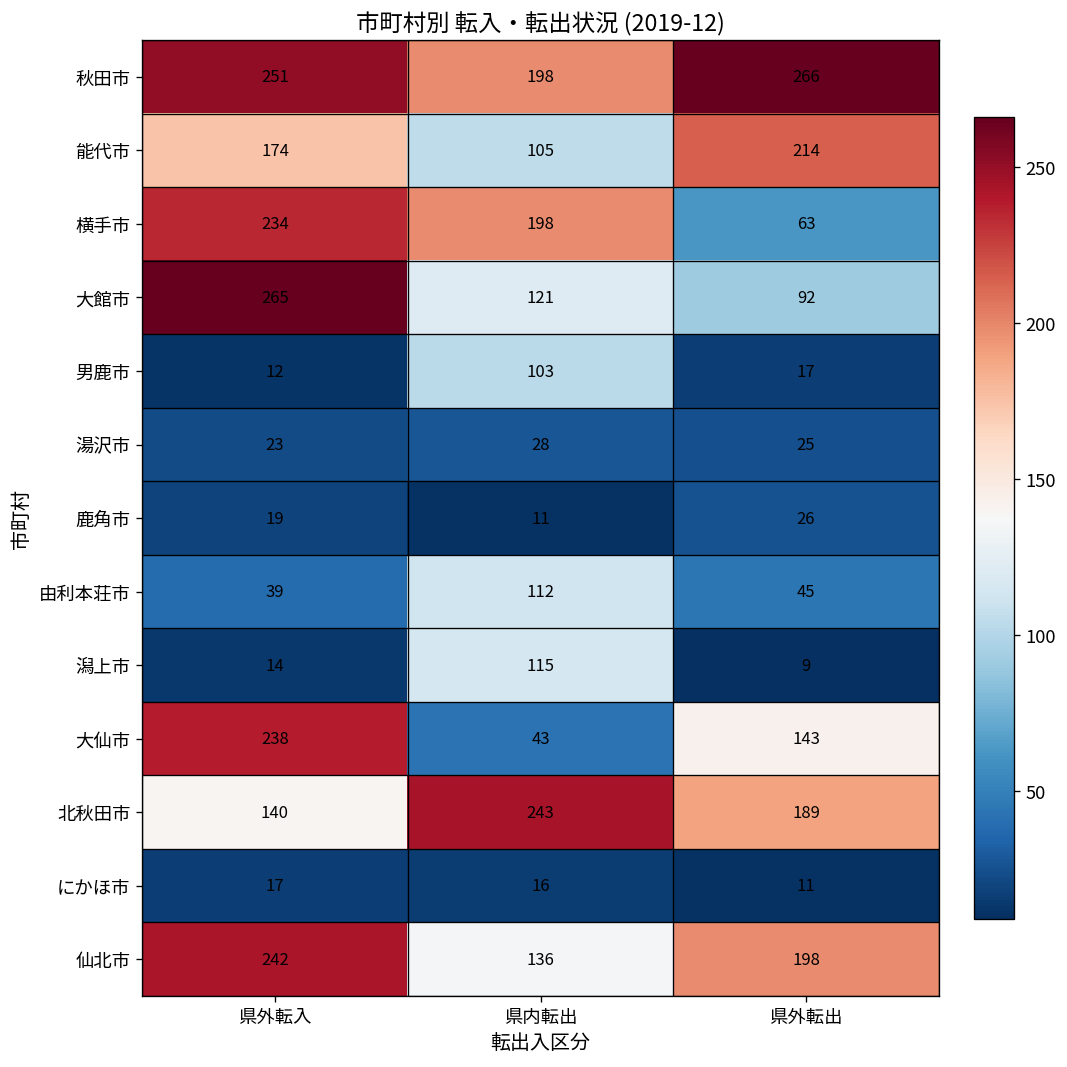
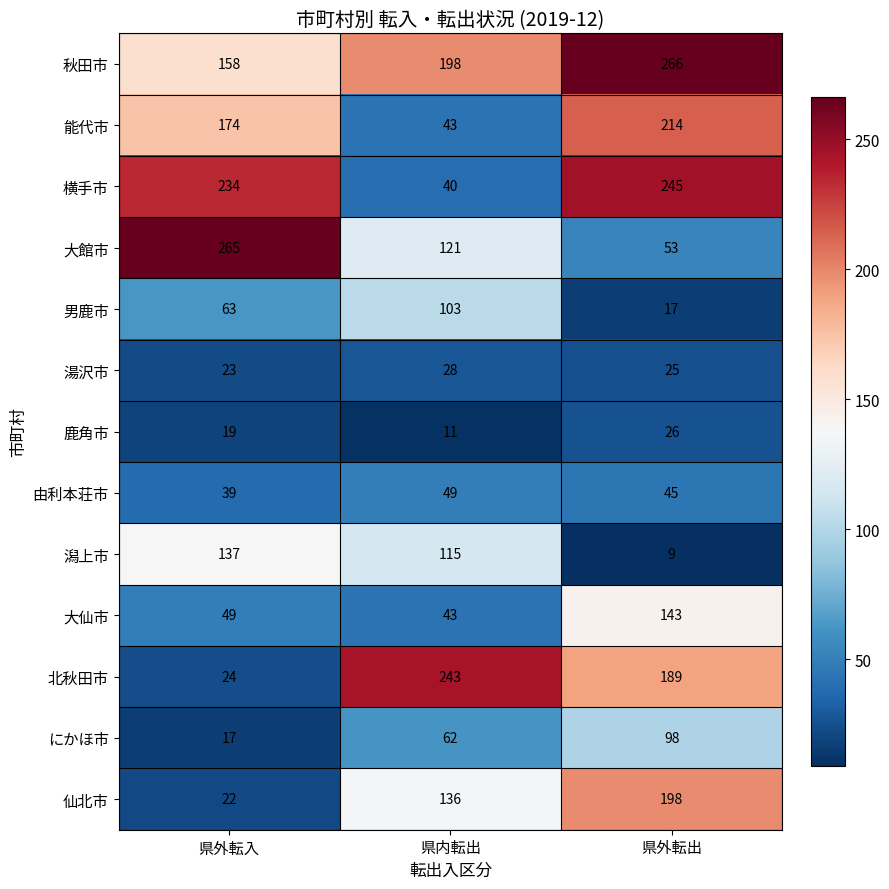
  {
    "秋田市": {
-     "県外転入": 251,
+     "県外転入": 158,
      "県内転出": 198,
      "県外転出": 266
    },
    "能代市": {
      "県外転入": 174,
-     "県内転出": 105,
+     "県内転出": 43,
      "県外転出": 214
    },
    "横手市": {
      "県外転入": 234,
-     "県内転出": 198,
-     "県外転出": 63
+     "県内転出": 40,
+     "県外転出": 245
    },
    "大館市": {
      "県外転入": 265,
      "県内転出": 121,
-     "県外転出": 92
+     "県外転出": 53
    },
    "男鹿市": {
-     "県外転入": 12,
+     "県外転入": 63,
      "県内転出": 103,
      "県外転出": 17
    },
    "湯沢市": {
      "県外転入": 23,
      "県内転出": 28,
      "県外転出": 25
    },
    "鹿角市": {
      "県外転入": 19,
      "県内転出": 11,
      "県外転出": 26
    },
    "由利本荘市": {
      "県外転入": 39,
-     "県内転出": 112,
+     "県内転出": 49,
      "県外転出": 45
    },
    "潟上市": {
-     "県外転入": 14,
+     "県外転入": 137,
      "県内転出": 115,
      "県外転出": 9
    },
    "大仙市": {
-     "県外転入": 238,
+     "県外転入": 49,
      "県内転出": 43,
      "県外転出": 143
    },
    "北秋田市": {
-     "県外転入": 140,
+     "県外転入": 24,
      "県内転出": 243,
      "県外転出": 189
    },
    "にかほ市": {
      "県外転入": 17,
-     "県内転出": 16,
-     "県外転出": 11
+     "県内転出": 62,
+     "県外転出": 98
    },
    "仙北市": {
-     "県外転入": 242,
+     "県外転入": 22,
      "県内転出": 136,
      "県外転出": 198
    }
  }
